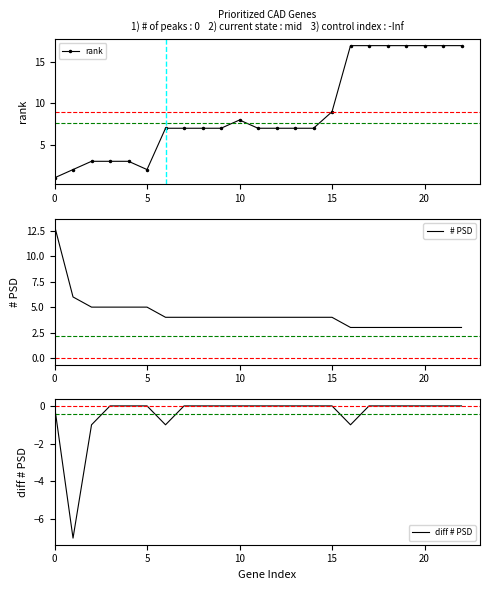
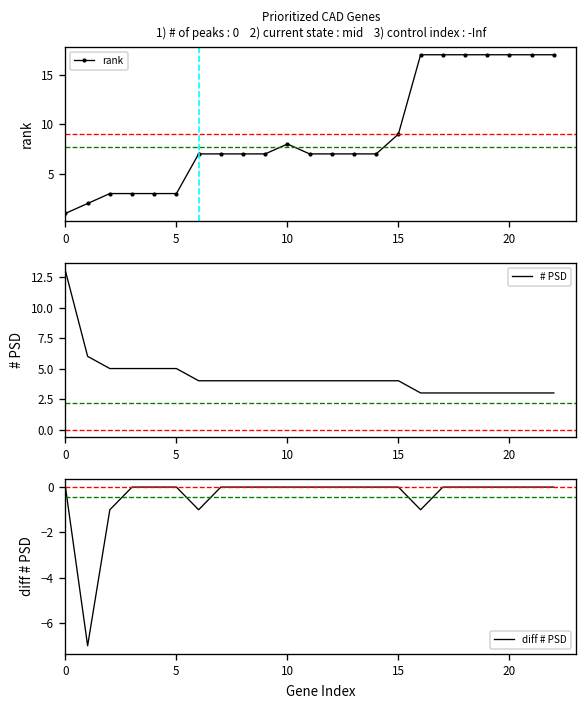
  {
    "Prioritized CAD Genes 1) # of peaks : 0 2) current state : mid 3) control index : -Inf": {
      "0": 1,
-     "5": 2,
+     "5": 3,
      "10": 8,
      "15": 9,
      "20": 17
    }
  }
